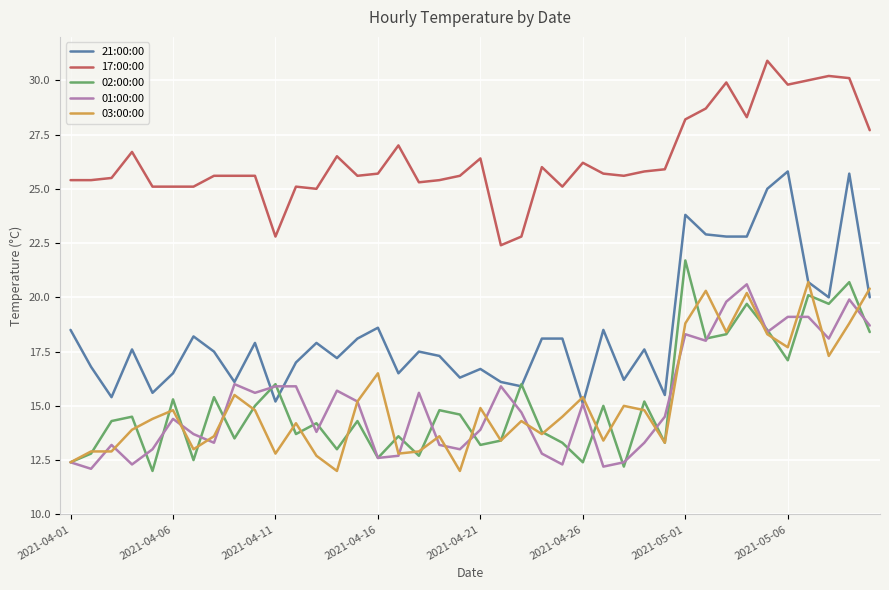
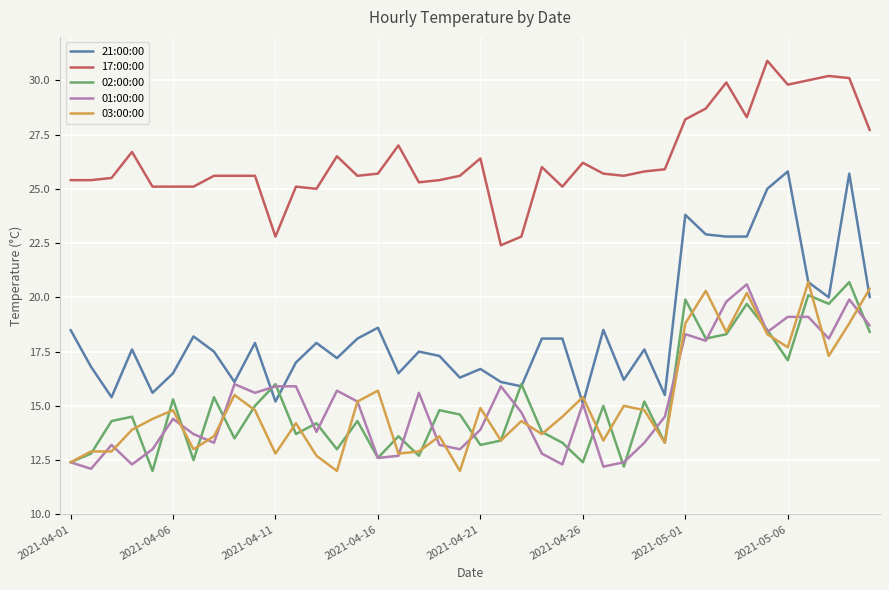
  {
    "21:00:00": {
      "2021-04-01": 18.5,
      "2021-04-06": 16.5,
      "2021-04-11": 15.2,
      "2021-04-16": 18.6,
      "2021-04-21": 16.7,
      "2021-05-01": 23.8,
      "2021-05-06": 25.8
    },
    "17:00:00": {
      "2021-04-01": 25.4,
      "2021-04-06": 25.1,
      "2021-04-11": 22.8,
      "2021-04-16": 25.7,
      "2021-04-21": 26.4,
      "2021-05-01": 28.2,
      "2021-05-06": 29.8
    },
    "02:00:00": {
      "2021-04-06": 15.3,
      "2021-04-21": 13.2,
-     "2021-05-01": 21.7,
+     "2021-05-01": 19.9,
      "2021-05-06": 17.1
    },
    "01:00:00": {
      "2021-04-06": 14.4,
      "2021-04-21": 13.9,
      "2021-05-01": 18.3,
      "2021-05-06": 19.1
    },
    "03:00:00": {
      "2021-04-06": 14.8,
      "2021-04-11": 12.8,
-     "2021-04-16": 16.5,
+     "2021-04-16": 15.7,
      "2021-04-21": 14.9,
      "2021-05-01": 18.8,
      "2021-05-06": 17.7
    }
  }
